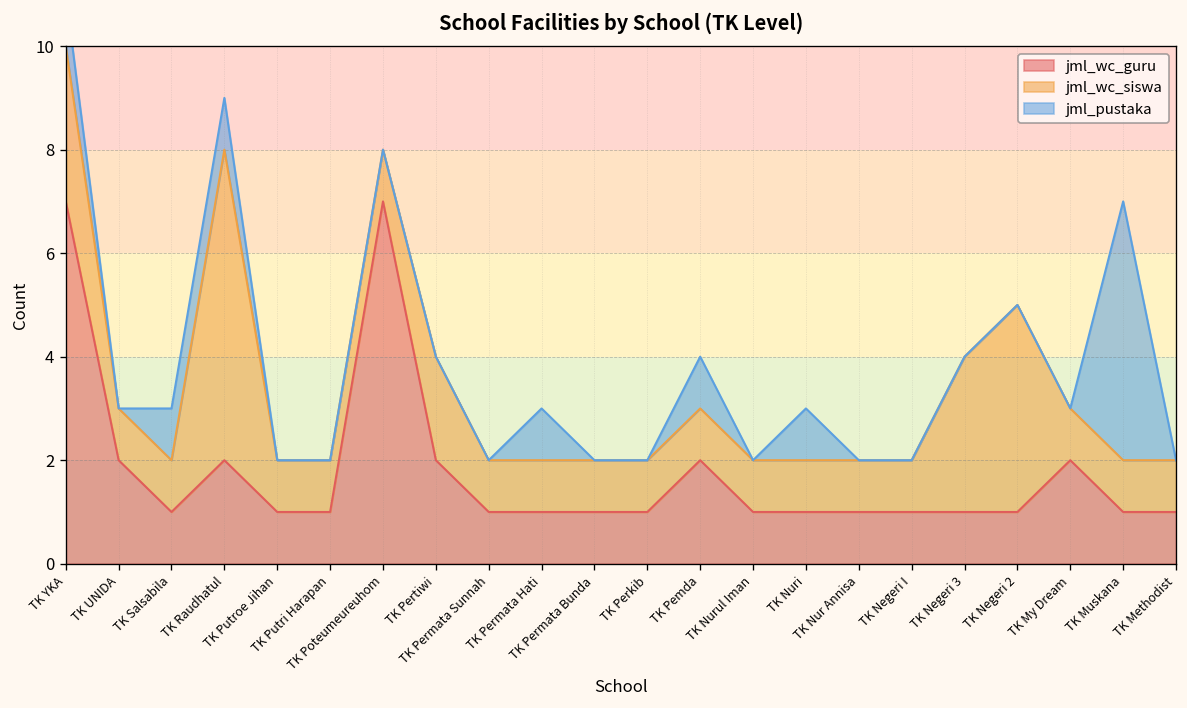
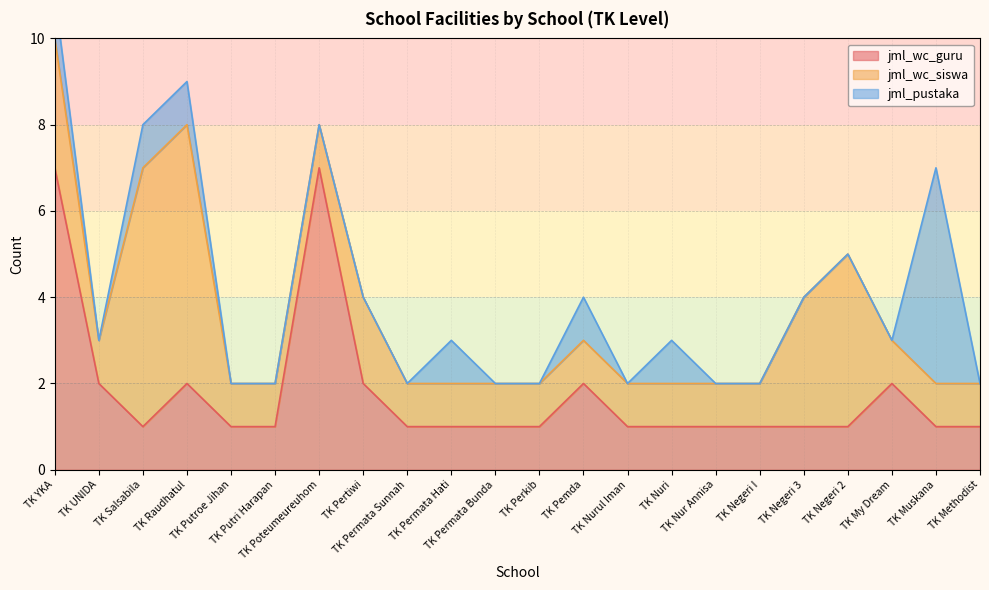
  {
    "jml_wc_guru": {
      "TK YKA": 7,
      "TK UNIDA": 2,
      "TK Salsabila": 1,
      "TK Raudhatul": 2,
      "TK Putroe Jihan": 1,
      "TK Putri Harapan": 1,
      "TK Poteumeureuhom": 7,
      "TK Pertiwi": 2,
      "TK Permata Sunnah": 1,
      "TK Permata Hati": 1,
      "TK Permata Bunda": 1,
      "TK Perkib": 1,
      "TK Pemda": 2,
      "TK Nurul Iman": 1,
      "TK Nuri": 1,
      "TK Nur Annisa": 1,
      "TK Negeri I": 1,
      "TK Negeri 3": 1,
      "TK Negeri 2": 1,
      "TK My Dream": 2,
      "TK Muskana": 1,
      "TK Methodist": 1
    },
    "jml_wc_siswa": {
      "TK YKA": 3,
-     "TK Salsabila": 1,
+     "TK Salsabila": 6,
      "TK Raudhatul": 6,
      "TK Permata Hati": 1,
      "TK Pemda": 1,
      "TK Nuri": 1,
      "TK Muskana": 1
    },
    "jml_pustaka": {
      "TK Salsabila": 1,
      "TK Raudhatul": 1,
      "TK Permata Hati": 1,
      "TK Pemda": 1,
      "TK Nuri": 1,
      "TK Muskana": 5
    }
  }
